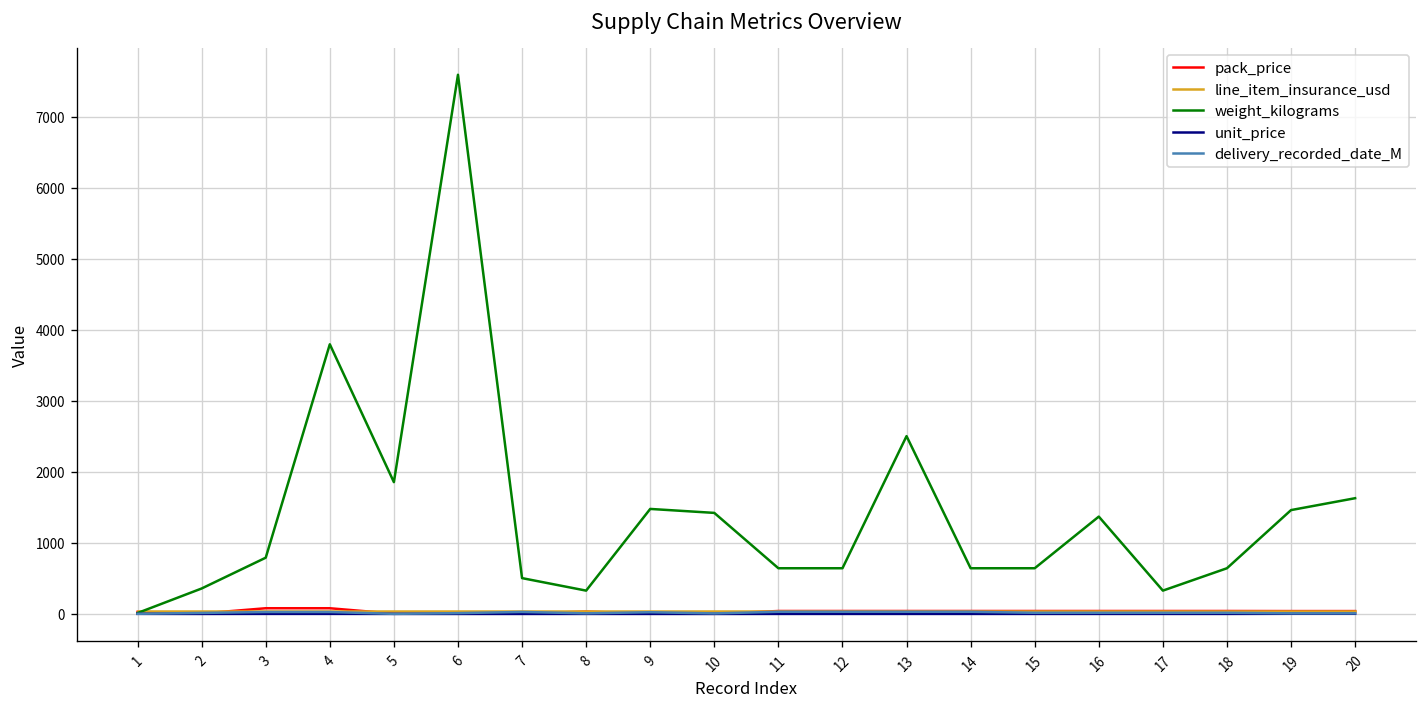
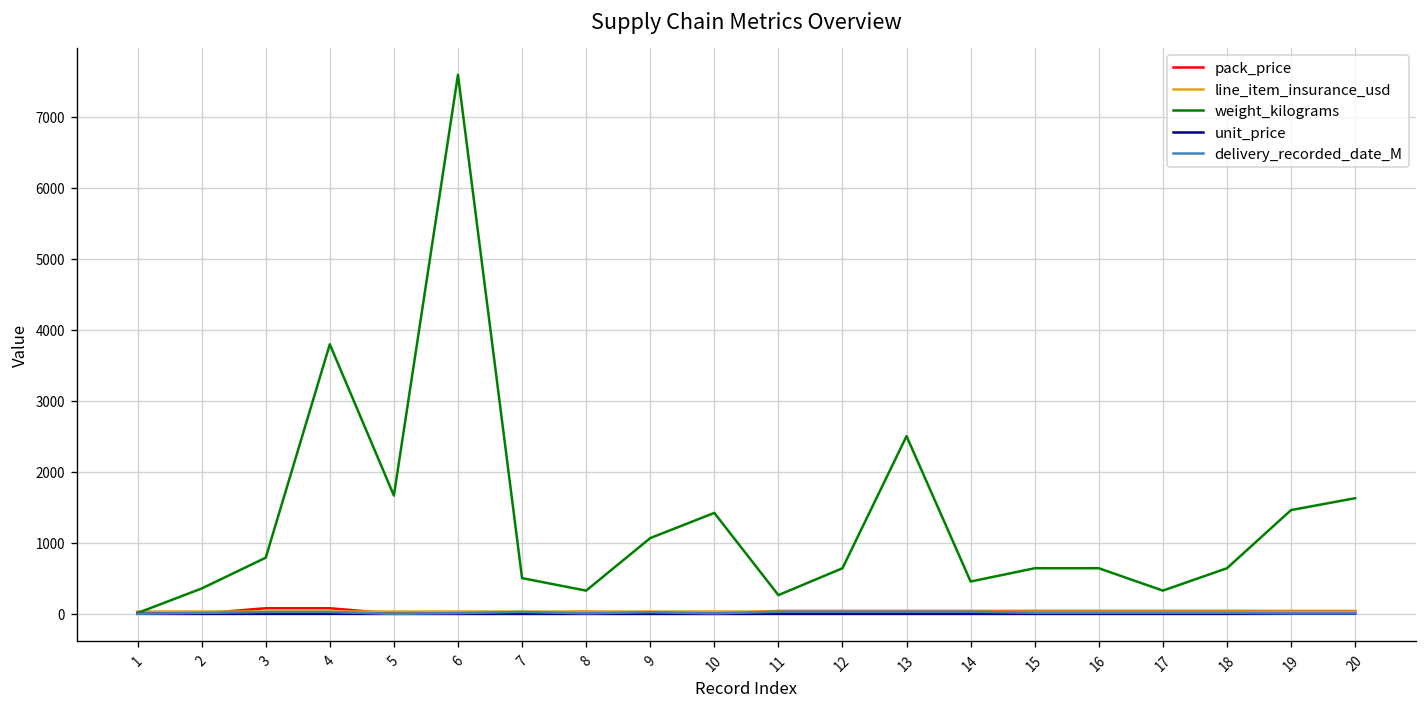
  {
    "line_item_insurance_usd": {
      "5": 0
    },
    "weight_kilograms": {
      "2": 400,
      "3": 800,
      "4": 3800,
-     "5": 1900,
+     "5": 1700,
      "6": 7600,
      "7": 500,
      "8": 300,
-     "9": 1500,
+     "9": 1100,
      "10": 1400,
-     "11": 600,
+     "11": 300,
      "12": 600,
      "13": 2500,
-     "14": 600,
+     "14": 500,
      "15": 600,
-     "16": 1400,
+     "16": 600,
      "17": 300,
      "18": 600,
      "19": 1500,
      "20": 1600
    }
  }
